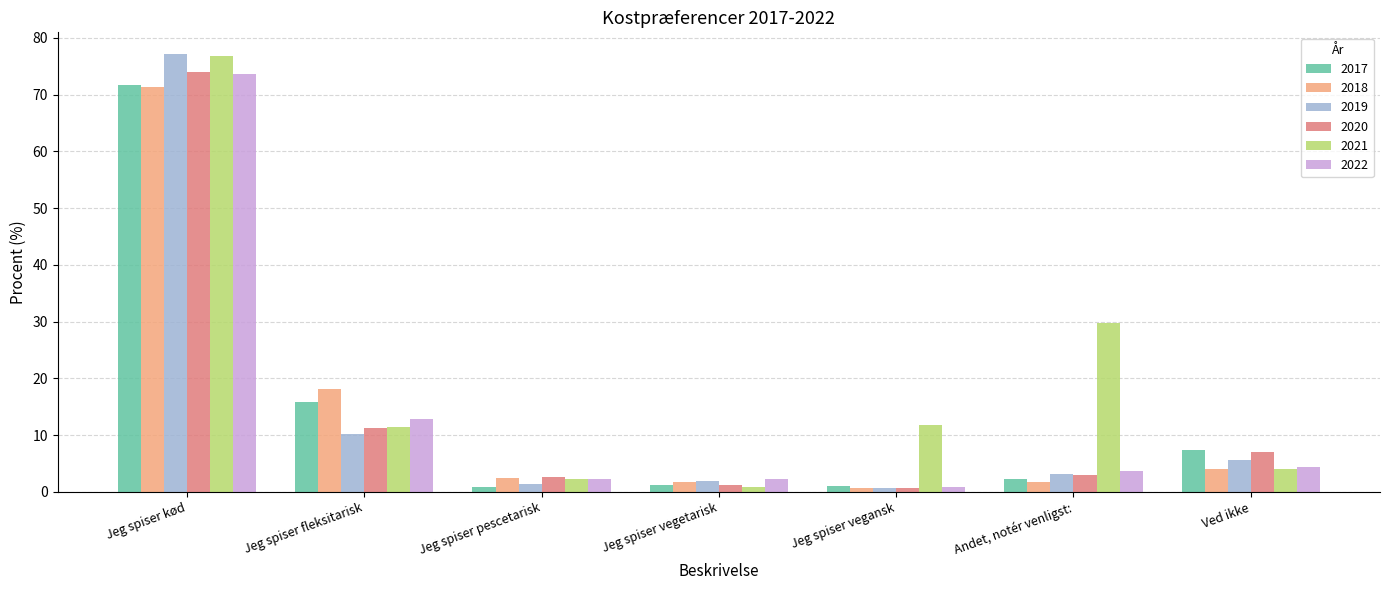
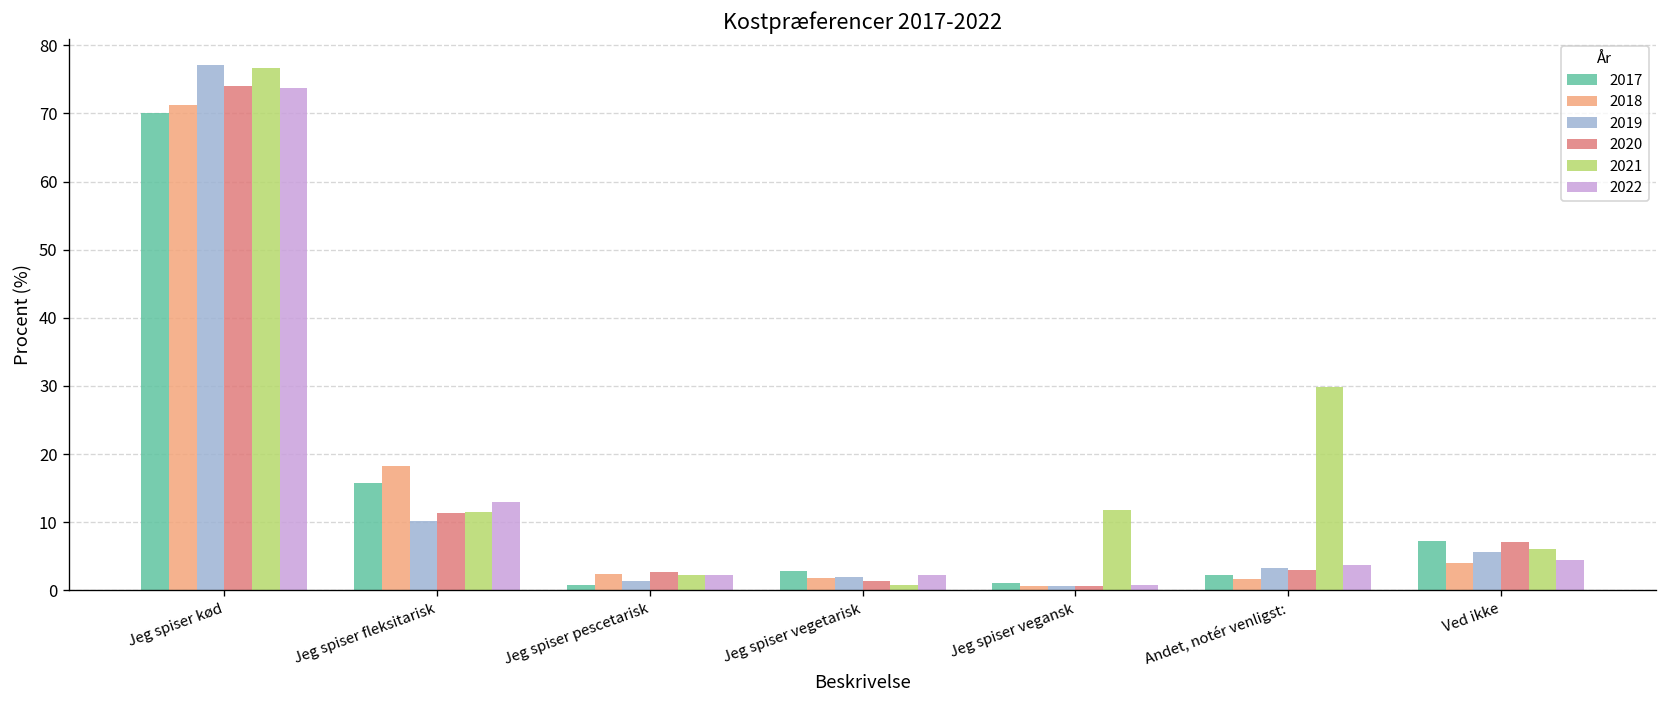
  {
    "2017": {
-     "Jeg spiser kød": 72,
+     "Jeg spiser kød": 70,
      "Jeg spiser fleksitarisk": 16,
      "Jeg spiser pescetarisk": 1,
-     "Jeg spiser vegetarisk": 1,
+     "Jeg spiser vegetarisk": 3,
      "Jeg spiser vegansk": 1,
      "Andet, notér venligst:": 2,
      "Ved ikke": 7
    },
    "2021": {
      "Jeg spiser kød": 77,
      "Jeg spiser fleksitarisk": 12,
      "Jeg spiser pescetarisk": 2,
      "Jeg spiser vegetarisk": 1,
      "Jeg spiser vegansk": 12,
      "Andet, notér venligst:": 30,
-     "Ved ikke": 4
+     "Ved ikke": 6
    }
  }
